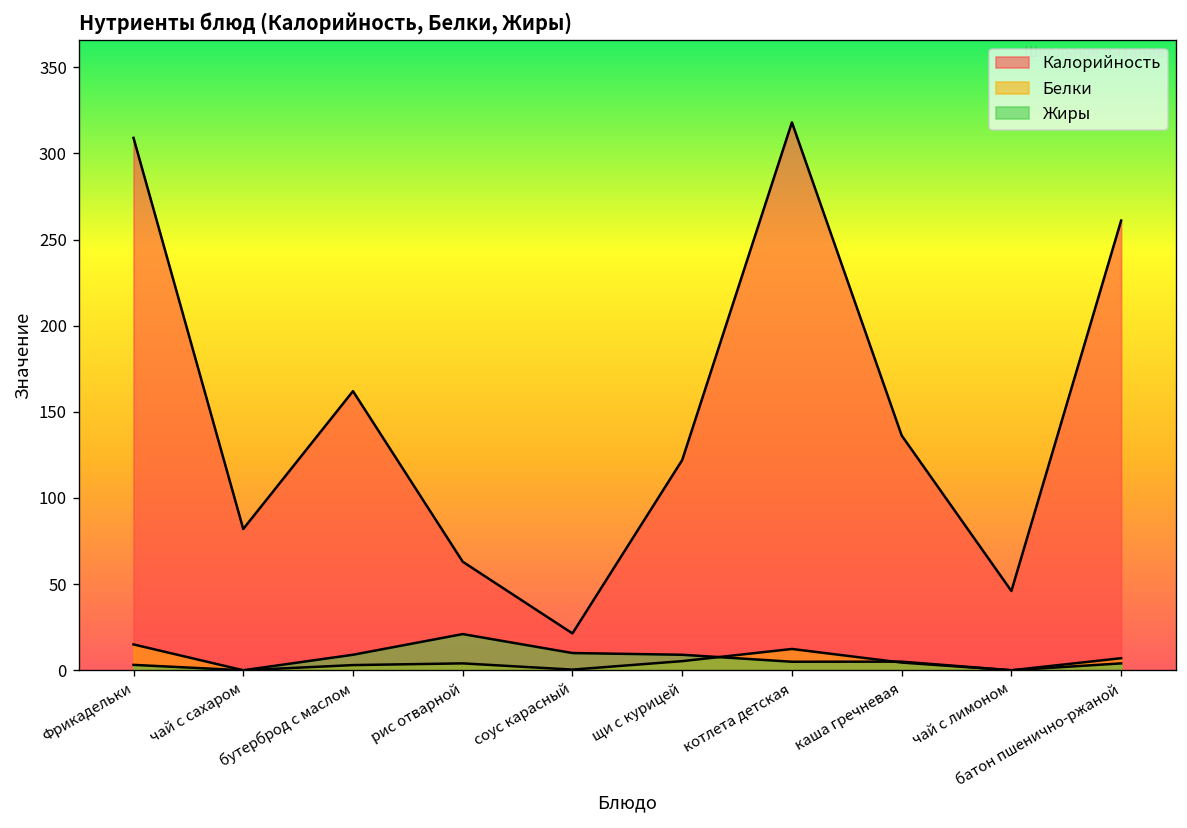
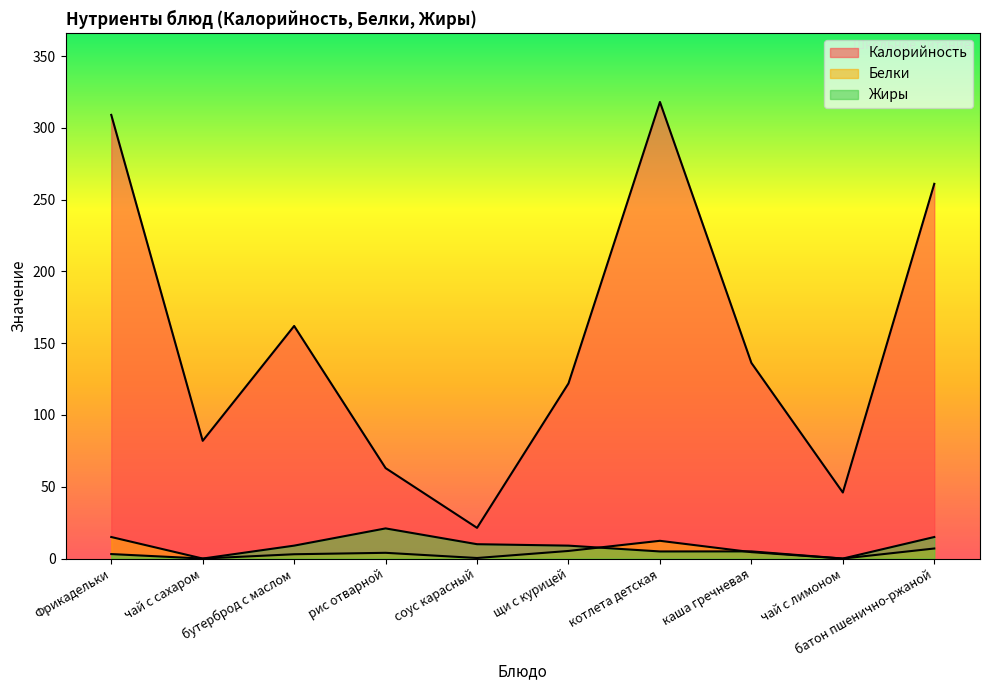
  {
    "Калорийность": {
      "Фрикадельки": 309,
      "чай с сахаром": 82,
      "бутерброд с маслом": 162,
      "рис отварной": 63,
      "соус карасный": 21,
      "щи с курицей": 122,
      "котлета детская": 318,
      "каша гречневая": 136,
      "чай с лимоном": 46,
      "батон пшенично-ржаной": 261
    },
    "Белки": {
      "Фрикадельки": 15,
      "бутерброд с маслом": 3,
      "рис отварной": 4,
      "соус карасный": 0,
      "щи с курицей": 5,
      "котлета детская": 12,
      "батон пшенично-ржаной": 7
    },
    "Жиры": {
      "Фрикадельки": 3,
      "бутерброд с маслом": 9,
      "рис отварной": 21,
      "соус карасный": 10,
      "щи с курицей": 9,
      "котлета детская": 5,
-     "батон пшенично-ржаной": 4
+     "батон пшенично-ржаной": 15
    }
  }
